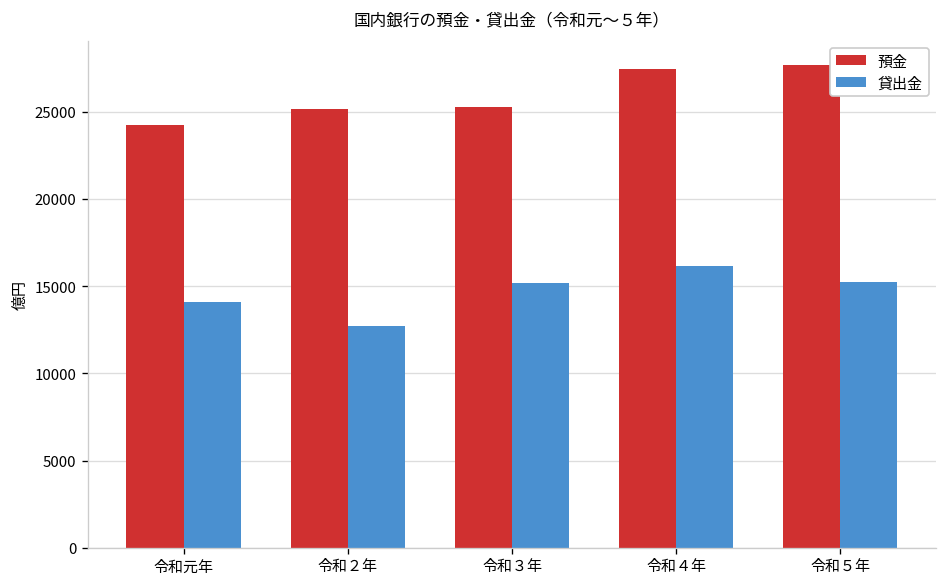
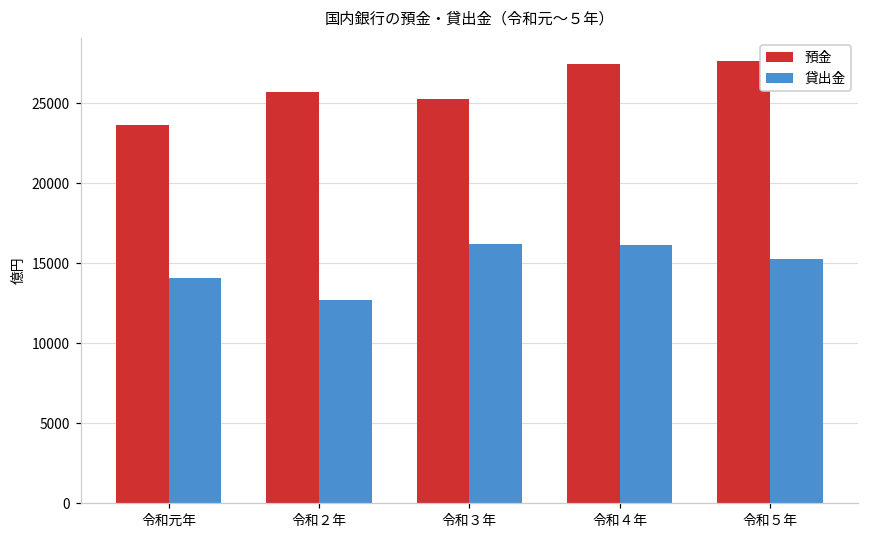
  {
    "預金": {
-     "令和元年": 24300,
-     "令和２年": 25100,
+     "令和元年": 23700,
+     "令和２年": 25700,
      "令和３年": 25300,
      "令和４年": 27400,
      "令和５年": 27700
    },
    "貸出金": {
      "令和元年": 14100,
      "令和２年": 12700,
-     "令和３年": 15200,
+     "令和３年": 16200,
      "令和４年": 16100,
      "令和５年": 15200
    }
  }
